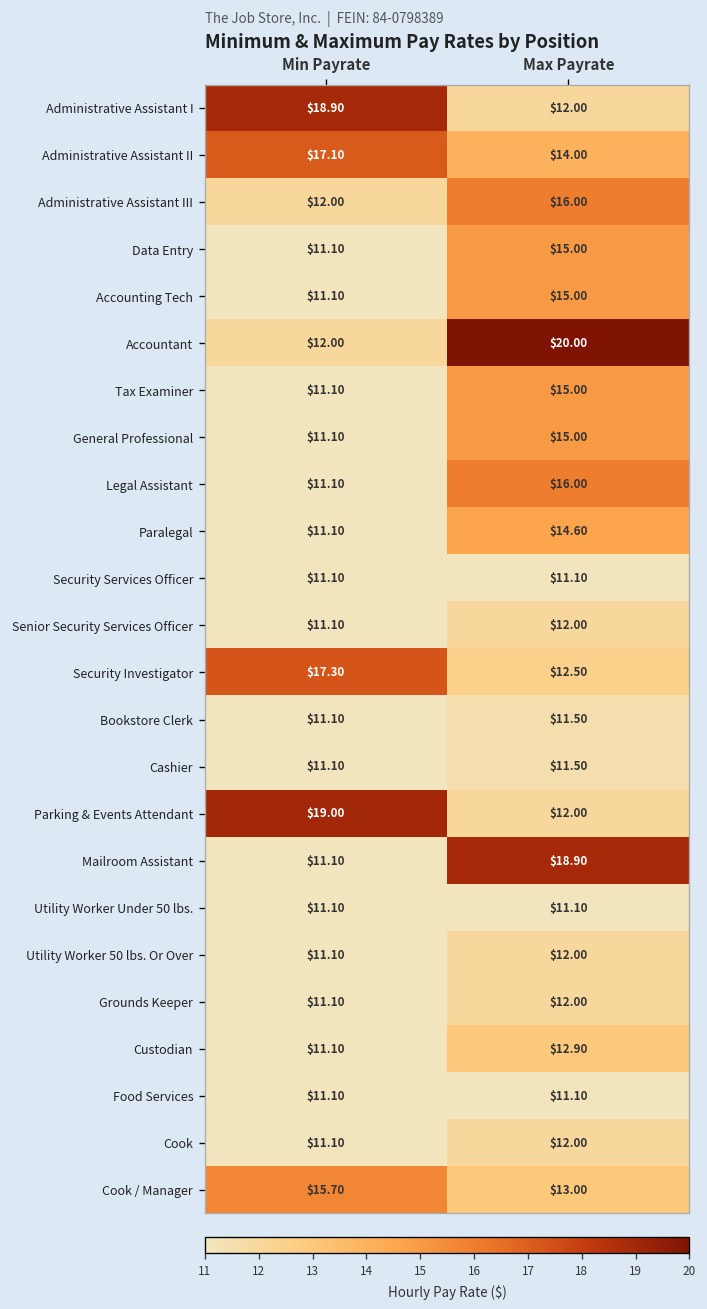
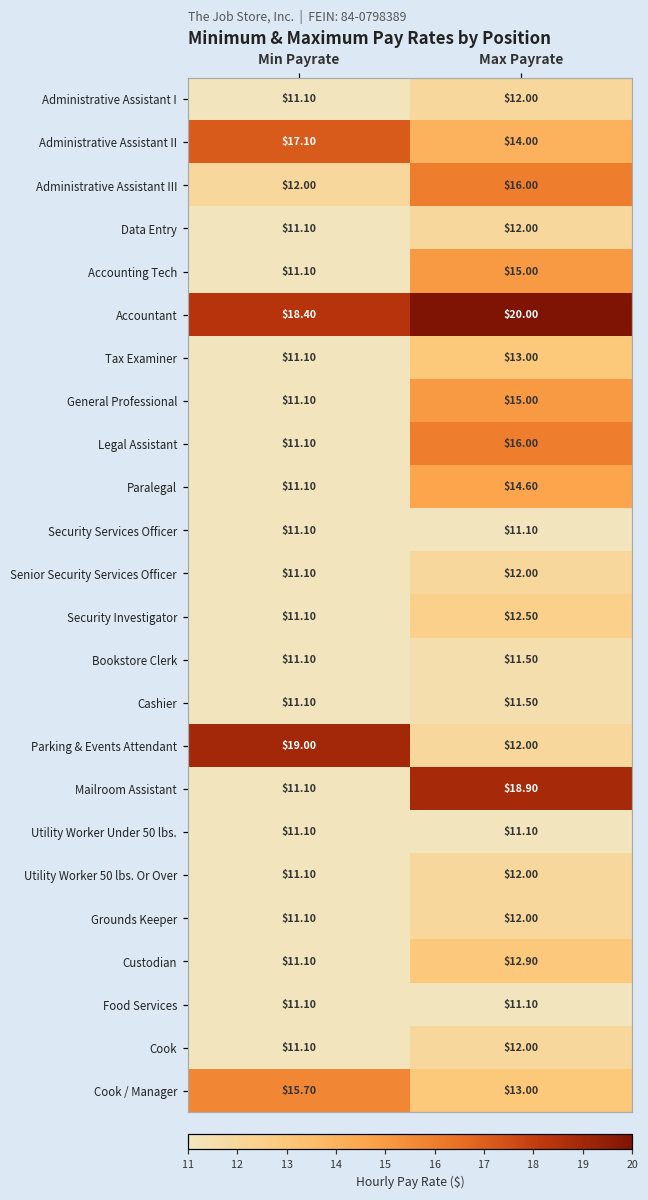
  {
    "Administrative Assistant I": {
-     "Min Payrate": "$18.90",
+     "Min Payrate": "$11.10",
      "Max Payrate": "$12.00"
    },
    "Administrative Assistant II": {
      "Min Payrate": "$17.10",
      "Max Payrate": "$14.00"
    },
    "Administrative Assistant III": {
      "Min Payrate": "$12.00",
      "Max Payrate": "$16.00"
    },
    "Data Entry": {
      "Min Payrate": "$11.10",
-     "Max Payrate": "$15.00"
+     "Max Payrate": "$12.00"
    },
    "Accounting Tech": {
      "Min Payrate": "$11.10",
      "Max Payrate": "$15.00"
    },
    "Accountant": {
-     "Min Payrate": "$12.00",
+     "Min Payrate": "$18.40",
      "Max Payrate": "$20.00"
    },
    "Tax Examiner": {
      "Min Payrate": "$11.10",
-     "Max Payrate": "$15.00"
+     "Max Payrate": "$13.00"
    },
    "General Professional": {
      "Min Payrate": "$11.10",
      "Max Payrate": "$15.00"
    },
    "Legal Assistant": {
      "Min Payrate": "$11.10",
      "Max Payrate": "$16.00"
    },
    "Paralegal": {
      "Min Payrate": "$11.10",
      "Max Payrate": "$14.60"
    },
    "Security Services Officer": {
      "Min Payrate": "$11.10",
      "Max Payrate": "$11.10"
    },
    "Senior Security Services Officer": {
      "Min Payrate": "$11.10",
      "Max Payrate": "$12.00"
    },
    "Security Investigator": {
-     "Min Payrate": "$17.30",
+     "Min Payrate": "$11.10",
      "Max Payrate": "$12.50"
    },
    "Bookstore Clerk": {
      "Min Payrate": "$11.10",
      "Max Payrate": "$11.50"
    },
    "Cashier": {
      "Min Payrate": "$11.10",
      "Max Payrate": "$11.50"
    },
    "Parking & Events Attendant": {
      "Min Payrate": "$19.00",
      "Max Payrate": "$12.00"
    },
    "Mailroom Assistant": {
      "Min Payrate": "$11.10",
      "Max Payrate": "$18.90"
    },
    "Utility Worker Under 50 lbs.": {
      "Min Payrate": "$11.10",
      "Max Payrate": "$11.10"
    },
    "Utility Worker 50 lbs. Or Over": {
      "Min Payrate": "$11.10",
      "Max Payrate": "$12.00"
    },
    "Grounds Keeper": {
      "Min Payrate": "$11.10",
      "Max Payrate": "$12.00"
    },
    "Custodian": {
      "Min Payrate": "$11.10",
      "Max Payrate": "$12.90"
    },
    "Food Services": {
      "Min Payrate": "$11.10",
      "Max Payrate": "$11.10"
    },
    "Cook": {
      "Min Payrate": "$11.10",
      "Max Payrate": "$12.00"
    },
    "Cook / Manager": {
      "Min Payrate": "$15.70",
      "Max Payrate": "$13.00"
    }
  }
